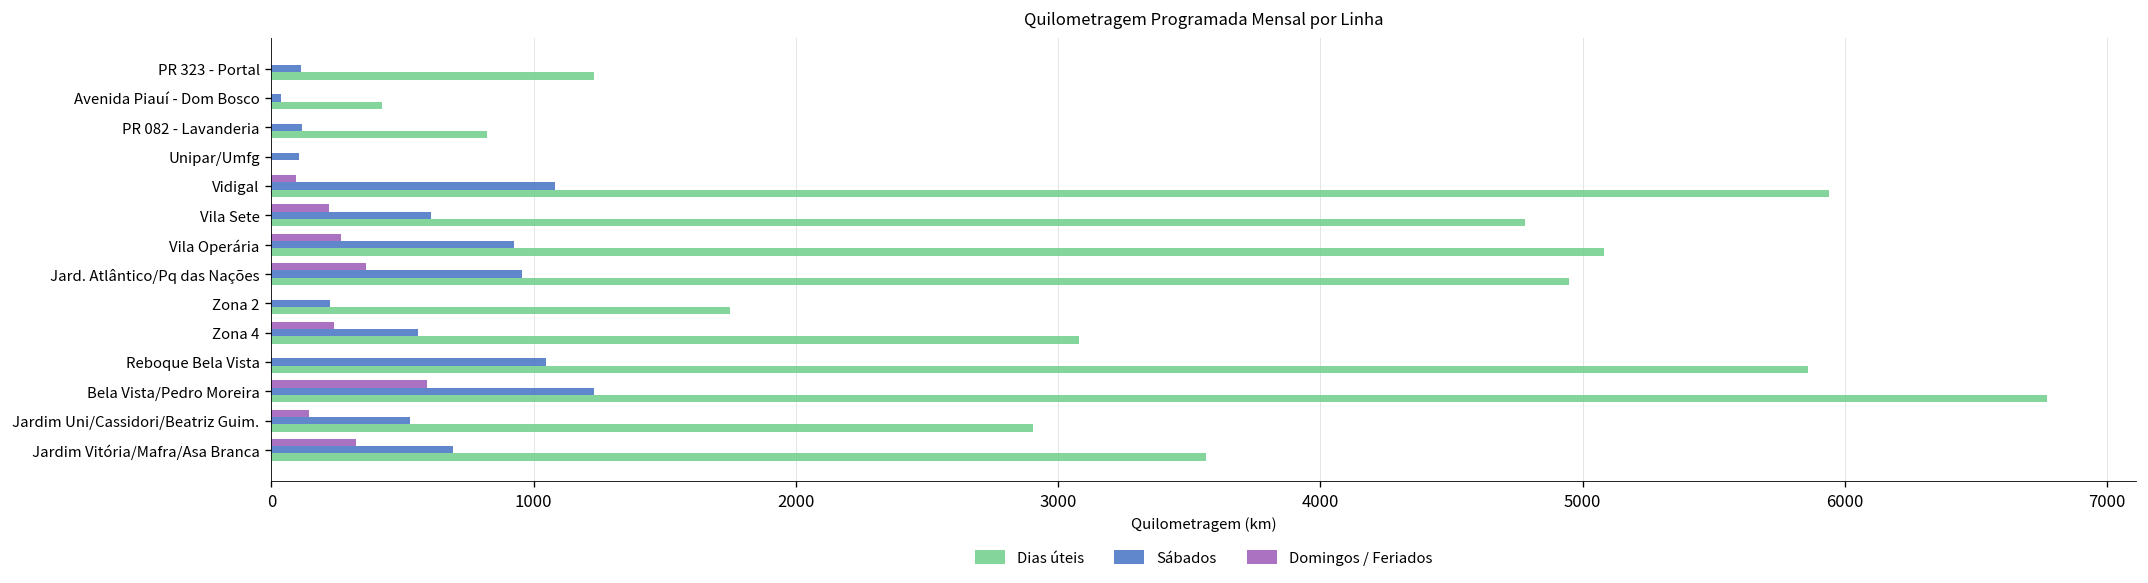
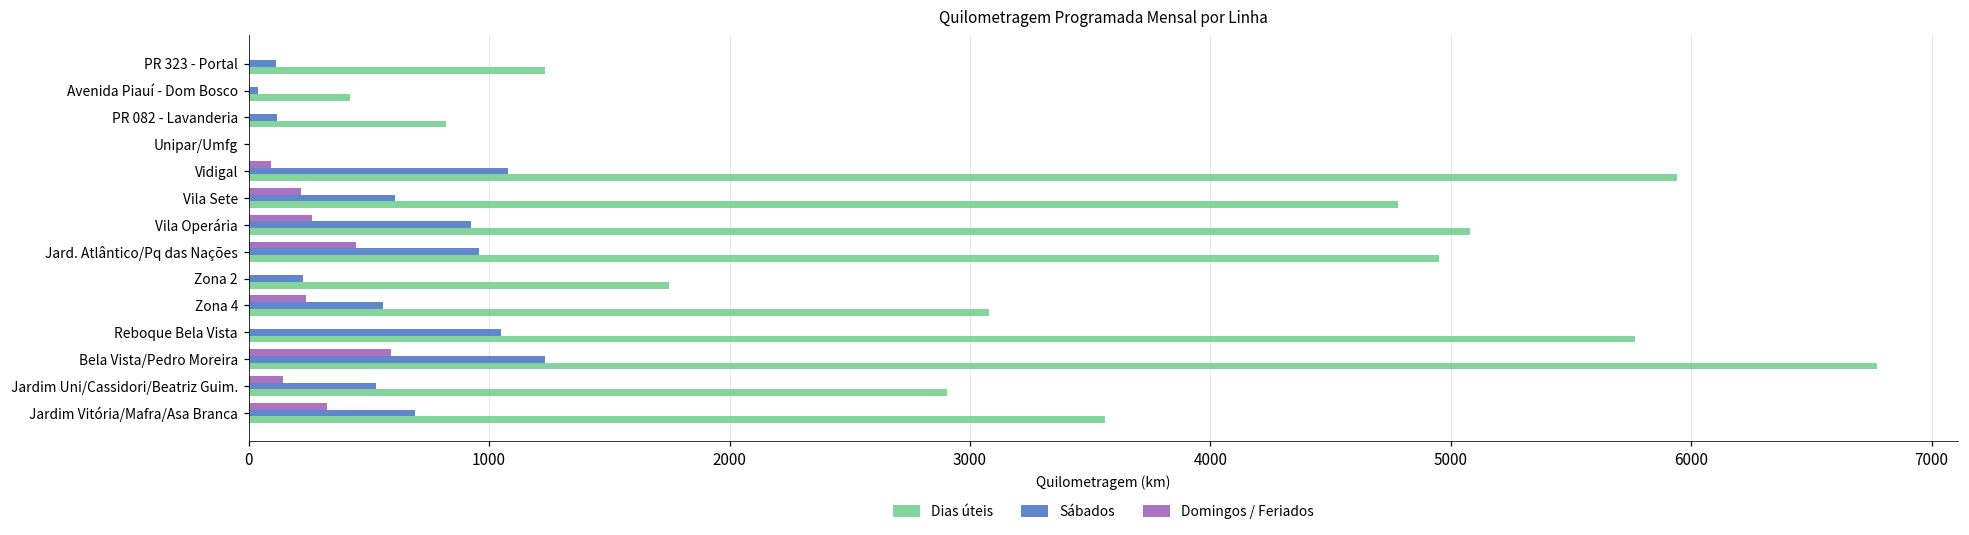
  {
    "Dias úteis": {
      "PR 323 - Portal": 1230,
      "Avenida Piauí - Dom Bosco": 420,
      "PR 082 - Lavanderia": 820,
      "Unipar/Umfg": 0,
      "Vidigal": 5940,
      "Vila Sete": 4780,
      "Vila Operária": 5080,
      "Jard. Atlântico/Pq das Nações": 4950,
      "Zona 2": 1750,
      "Zona 4": 3080,
-     "Reboque Bela Vista": 5860,
+     "Reboque Bela Vista": 5770,
      "Bela Vista/Pedro Moreira": 6770,
      "Jardim Uni/Cassidori/Beatriz Guim.": 2900,
      "Jardim Vitória/Mafra/Asa Branca": 3560
    },
    "Sábados": {
      "PR 323 - Portal": 110,
      "Avenida Piauí - Dom Bosco": 40,
      "PR 082 - Lavanderia": 120,
-     "Unipar/Umfg": 110,
+     "Unipar/Umfg": 0,
      "Vidigal": 1080,
      "Vila Sete": 610,
      "Vila Operária": 920,
      "Jard. Atlântico/Pq das Nações": 960,
      "Zona 2": 220,
      "Zona 4": 560,
      "Reboque Bela Vista": 1050,
      "Bela Vista/Pedro Moreira": 1230,
      "Jardim Uni/Cassidori/Beatriz Guim.": 530,
      "Jardim Vitória/Mafra/Asa Branca": 690
    },
    "Domingos / Feriados": {
      "PR 323 - Portal": 0,
      "Avenida Piauí - Dom Bosco": 0,
      "PR 082 - Lavanderia": 0,
      "Unipar/Umfg": 0,
      "Vidigal": 90,
      "Vila Sete": 220,
      "Vila Operária": 260,
-     "Jard. Atlântico/Pq das Nações": 360,
+     "Jard. Atlântico/Pq das Nações": 450,
      "Zona 2": 0,
      "Zona 4": 240,
      "Reboque Bela Vista": 0,
      "Bela Vista/Pedro Moreira": 590,
      "Jardim Uni/Cassidori/Beatriz Guim.": 140,
      "Jardim Vitória/Mafra/Asa Branca": 320
    }
  }
